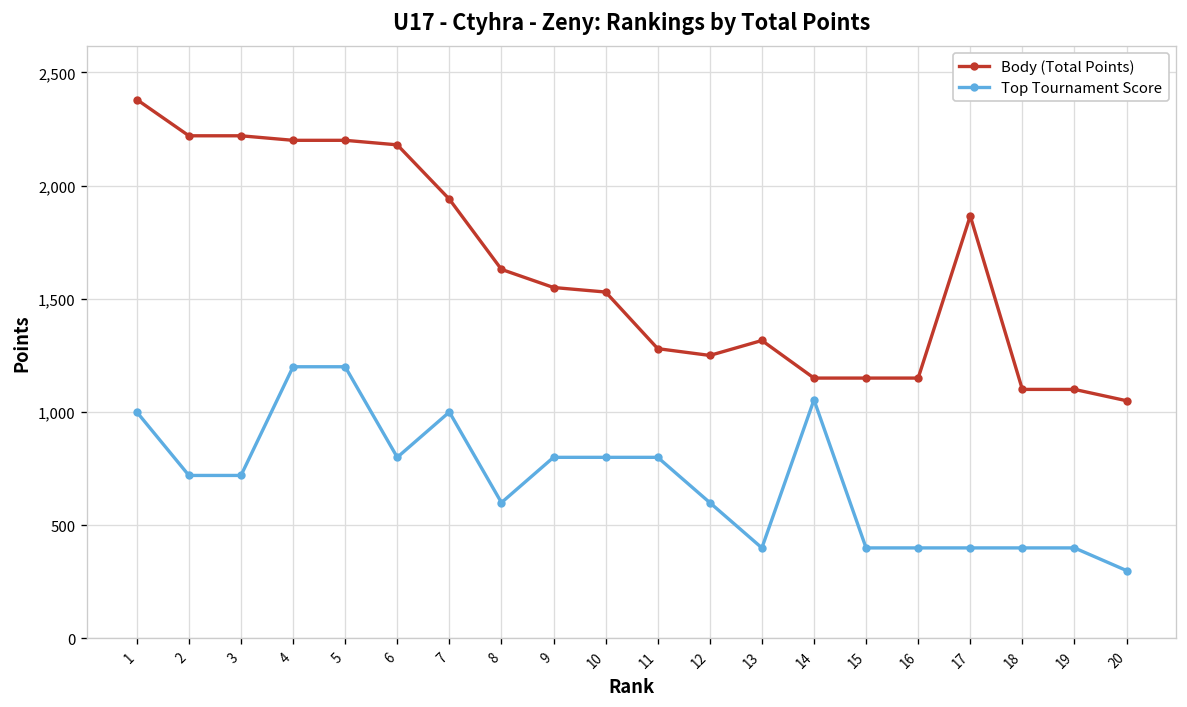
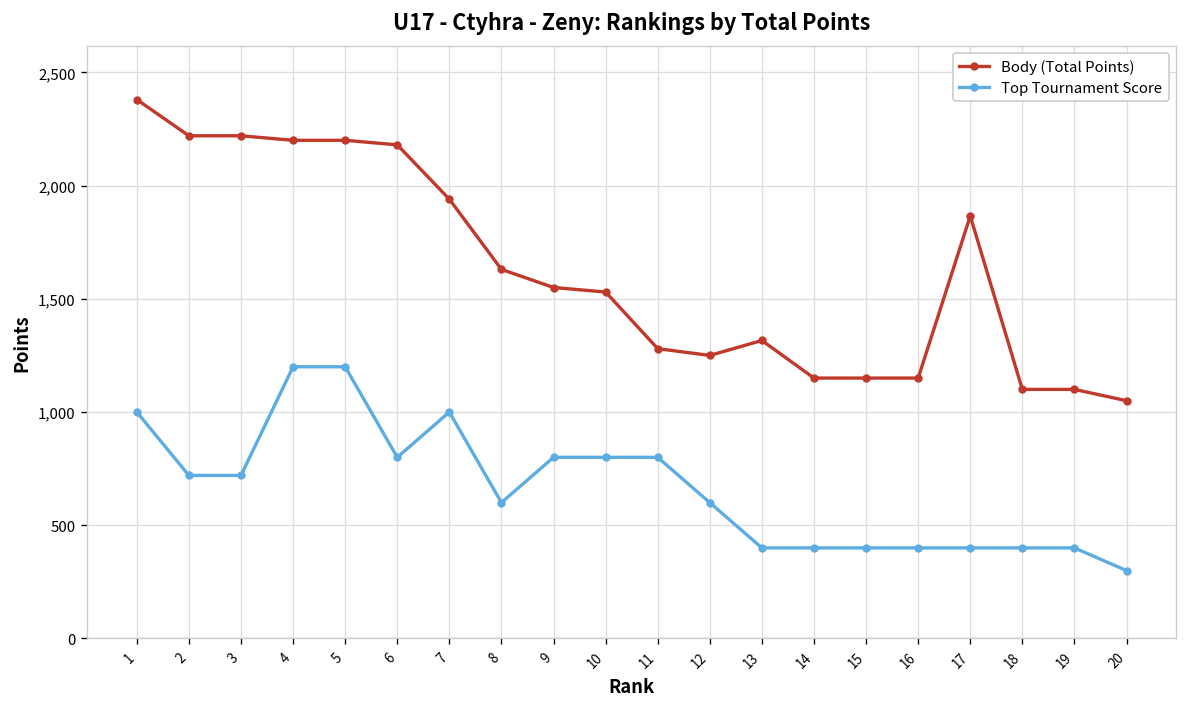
  {
    "Body (Total Points)": {
      "1": "2,380",
      "2": "2,220",
      "3": "2,220",
      "4": "2,200",
      "5": "2,200",
      "6": "2,180",
      "7": "1,940",
      "8": "1,630",
      "9": "1,550",
      "10": "1,530",
      "11": "1,280",
      "12": "1,250",
      "13": "1,320",
      "14": "1,150",
      "15": "1,150",
      "16": "1,150",
      "17": "1,870",
      "18": "1,100",
      "19": "1,100",
      "20": "1,050"
    },
    "Top Tournament Score": {
      "1": "1,000",
      "2": "720",
      "3": "720",
      "4": "1,200",
      "5": "1,200",
      "6": "800",
      "7": "1,000",
      "8": "600",
      "9": "800",
      "10": "800",
      "11": "800",
      "12": "600",
      "13": "400",
-     "14": "1,050",
+     "14": "400",
      "15": "400",
      "16": "400",
      "17": "400",
      "18": "400",
      "19": "400",
      "20": "300"
    }
  }
